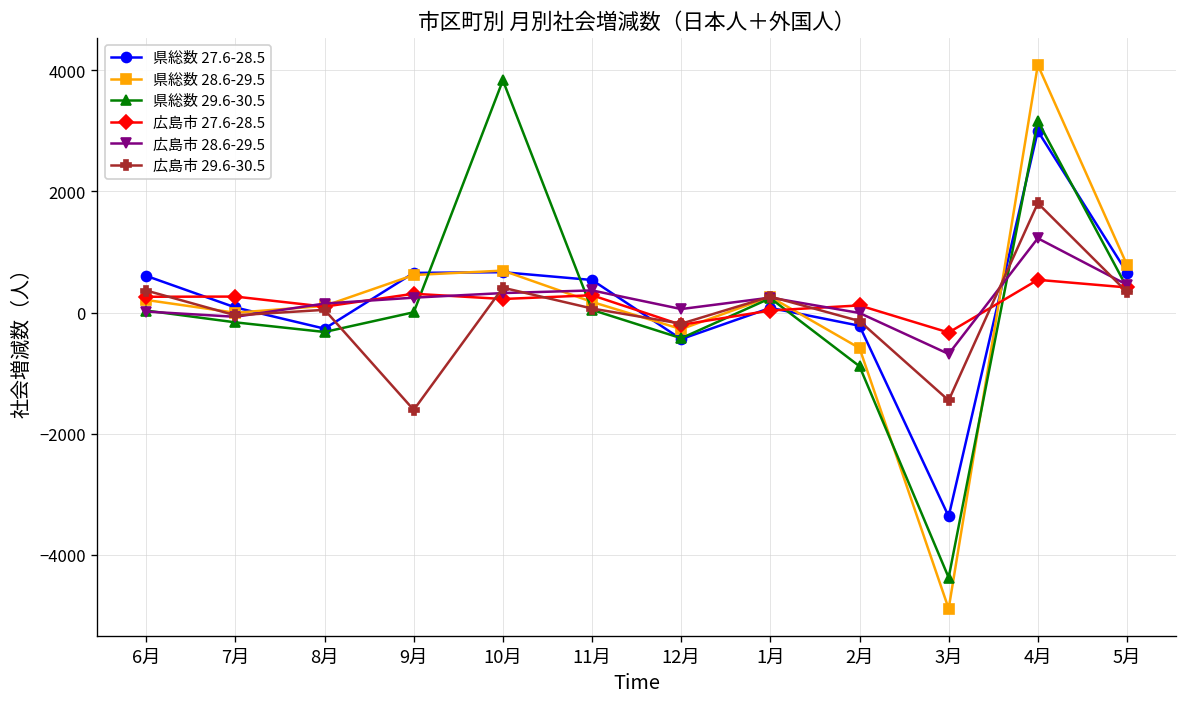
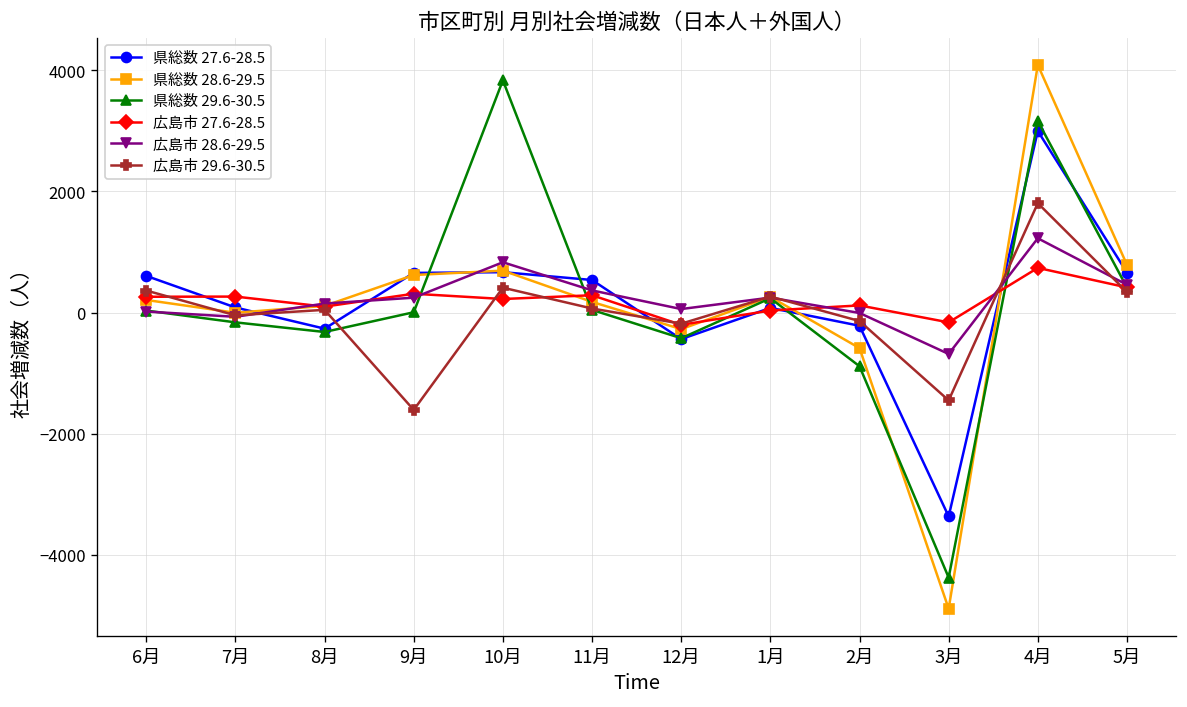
  {
    "県総数 27.6-28.5": {
      "6月": 600,
      "7月": 100,
      "8月": -300,
      "11月": 500,
      "2月": -200,
      "3月": -3400,
      "4月": 3000,
      "5月": 700
    },
    "県総数 28.6-29.5": {
      "6月": 200,
      "11月": 200,
      "12月": -300,
      "2月": -600,
      "3月": -4900,
      "4月": 4100,
      "5月": 800
    },
    "県総数 29.6-30.5": {
      "7月": -200,
      "8月": -300,
      "9月": 0,
      "10月": 3800,
      "2月": -900,
      "3月": -4400,
      "4月": 3200
    },
    "広島市 27.6-28.5": {
      "6月": 300,
      "7月": 300,
      "9月": 300,
      "10月": 200,
      "11月": 300,
      "2月": 100,
-     "3月": -300,
-     "4月": 500
+     "3月": -200,
+     "4月": 700
    },
    "広島市 28.6-29.5": {
      "9月": 200,
-     "10月": 300,
+     "10月": 800,
      "11月": 400,
      "12月": 100,
      "2月": 0,
      "3月": -700,
      "4月": 1200
    },
    "広島市 29.6-30.5": {
      "6月": 400,
      "8月": 0,
      "9月": -1600,
      "10月": 400,
      "2月": -100,
      "3月": -1500,
      "4月": 1800,
      "5月": 300
    }
  }
